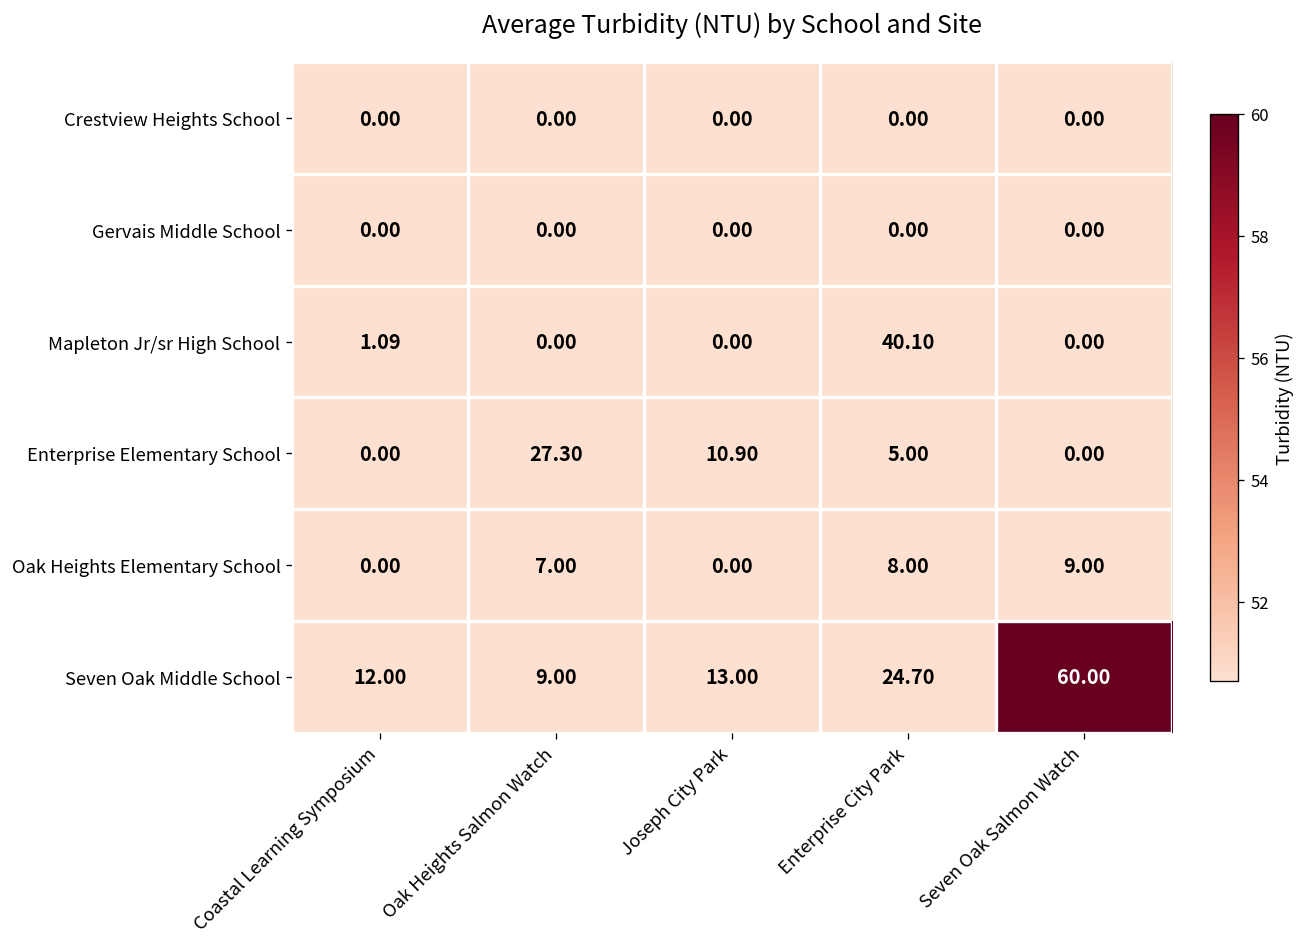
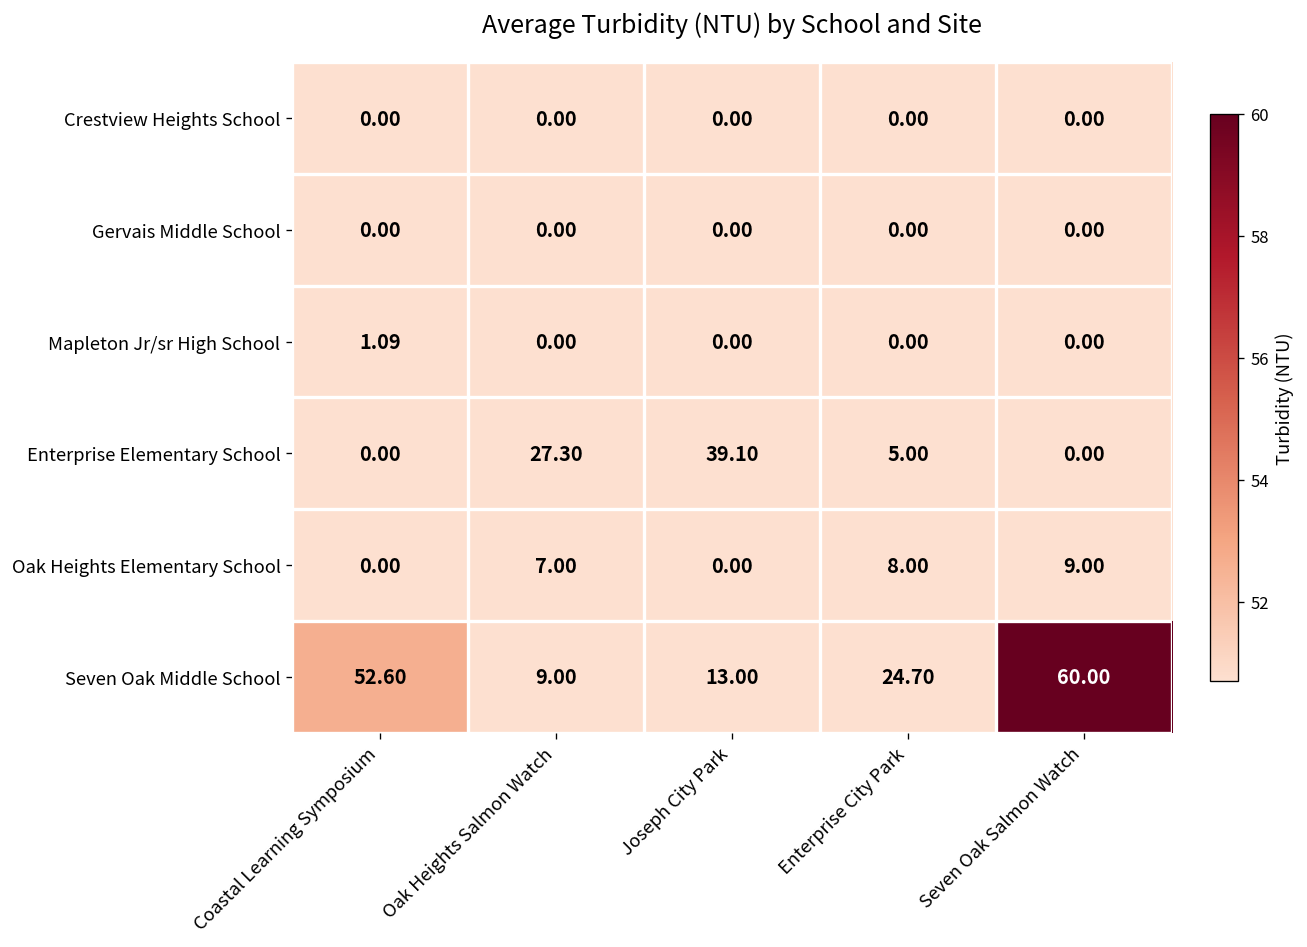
  {
    "Crestview Heights School": {
      "Coastal Learning Symposium": 0.00,
      "Oak Heights Salmon Watch": 0.00,
      "Joseph City Park": 0.00,
      "Enterprise City Park": 0.00,
      "Seven Oak Salmon Watch": 0.00
    },
    "Gervais Middle School": {
      "Coastal Learning Symposium": 0.00,
      "Oak Heights Salmon Watch": 0.00,
      "Joseph City Park": 0.00,
      "Enterprise City Park": 0.00,
      "Seven Oak Salmon Watch": 0.00
    },
    "Mapleton Jr/sr High School": {
      "Coastal Learning Symposium": 1.09,
      "Oak Heights Salmon Watch": 0.00,
      "Joseph City Park": 0.00,
-     "Enterprise City Park": 40.10,
+     "Enterprise City Park": 0.00,
      "Seven Oak Salmon Watch": 0.00
    },
    "Enterprise Elementary School": {
      "Coastal Learning Symposium": 0.00,
      "Oak Heights Salmon Watch": 27.30,
-     "Joseph City Park": 10.90,
+     "Joseph City Park": 39.10,
      "Enterprise City Park": 5.00,
      "Seven Oak Salmon Watch": 0.00
    },
    "Oak Heights Elementary School": {
      "Coastal Learning Symposium": 0.00,
      "Oak Heights Salmon Watch": 7.00,
      "Joseph City Park": 0.00,
      "Enterprise City Park": 8.00,
      "Seven Oak Salmon Watch": 9.00
    },
    "Seven Oak Middle School": {
-     "Coastal Learning Symposium": 12.00,
+     "Coastal Learning Symposium": 52.60,
      "Oak Heights Salmon Watch": 9.00,
      "Joseph City Park": 13.00,
      "Enterprise City Park": 24.70,
      "Seven Oak Salmon Watch": 60.00
    }
  }
